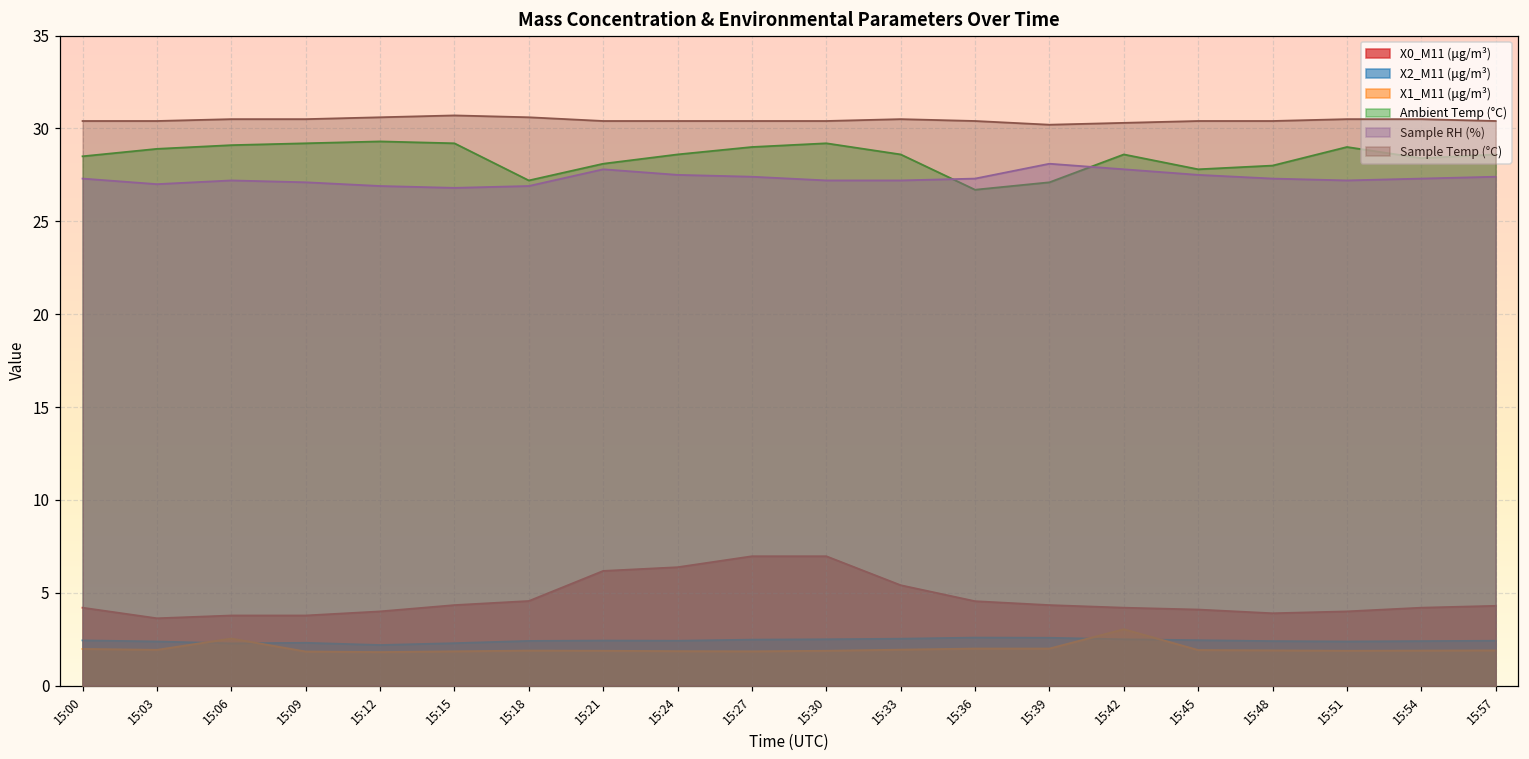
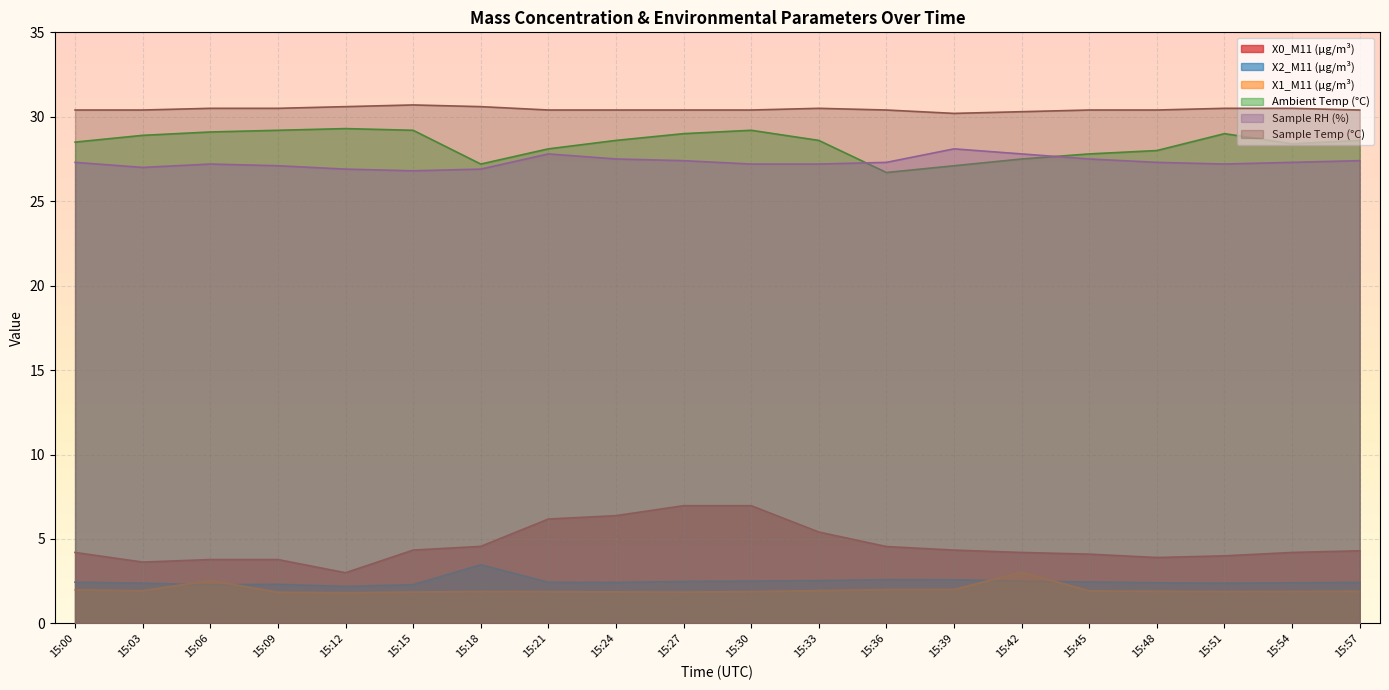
  {
    "X0_M11 (μg/m³)": {
      "15:00": 4.2,
      "15:03": 3.6,
      "15:06": 3.8,
      "15:09": 3.8,
-     "15:12": 4,
+     "15:12": 3,
      "15:15": 4.3,
      "15:18": 4.6,
      "15:21": 6.2,
      "15:24": 6.4,
      "15:27": 7,
      "15:30": 7,
      "15:33": 5.4,
      "15:36": 4.6,
      "15:39": 4.3,
      "15:42": 4.2,
      "15:45": 4,
      "15:48": 4,
      "15:51": 4,
      "15:54": 4.2,
      "15:57": 4.3
    },
    "X2_M11 (μg/m³)": {
      "15:00": 2.4,
      "15:03": 2.4,
      "15:06": 2.3,
      "15:09": 2.3,
      "15:12": 2.2,
      "15:15": 2.3,
-     "15:18": 2.4,
+     "15:18": 3.5,
      "15:21": 2.4,
      "15:24": 2.4,
      "15:27": 2.5,
      "15:30": 2.5,
      "15:33": 2.5,
      "15:36": 2.6,
      "15:39": 2.6,
      "15:42": 2.5,
      "15:45": 2.5,
      "15:48": 2.4,
      "15:51": 2.4,
      "15:54": 2.4,
      "15:57": 2.4
    },
    "X1_M11 (μg/m³)": {
      "15:00": 2.0,
      "15:03": 1.9,
      "15:06": 2.5,
      "15:09": 1.8,
      "15:12": 1.8,
      "15:15": 1.9,
      "15:18": 1.9,
      "15:21": 1.9,
      "15:24": 1.9,
      "15:27": 1.9,
      "15:30": 1.9,
      "15:33": 1.9,
      "15:36": 2.0,
      "15:39": 2.0,
      "15:42": 3.0,
      "15:45": 1.9,
      "15:48": 1.9,
      "15:51": 1.9,
      "15:54": 1.9,
      "15:57": 1.9
    },
    "Ambient Temp (°C)": {
      "15:00": 28.5,
      "15:03": 28.9,
      "15:06": 29.1,
      "15:09": 29.2,
      "15:12": 29.3,
      "15:15": 29.2,
      "15:18": 27.2,
      "15:21": 28.1,
      "15:24": 28.6,
      "15:27": 29.0,
      "15:30": 29.2,
      "15:33": 28.6,
      "15:36": 26.7,
      "15:39": 27.1,
-     "15:42": 28.6,
+     "15:42": 27.5,
      "15:45": 27.8,
      "15:48": 28.0,
      "15:51": 29.0
    }
  }
